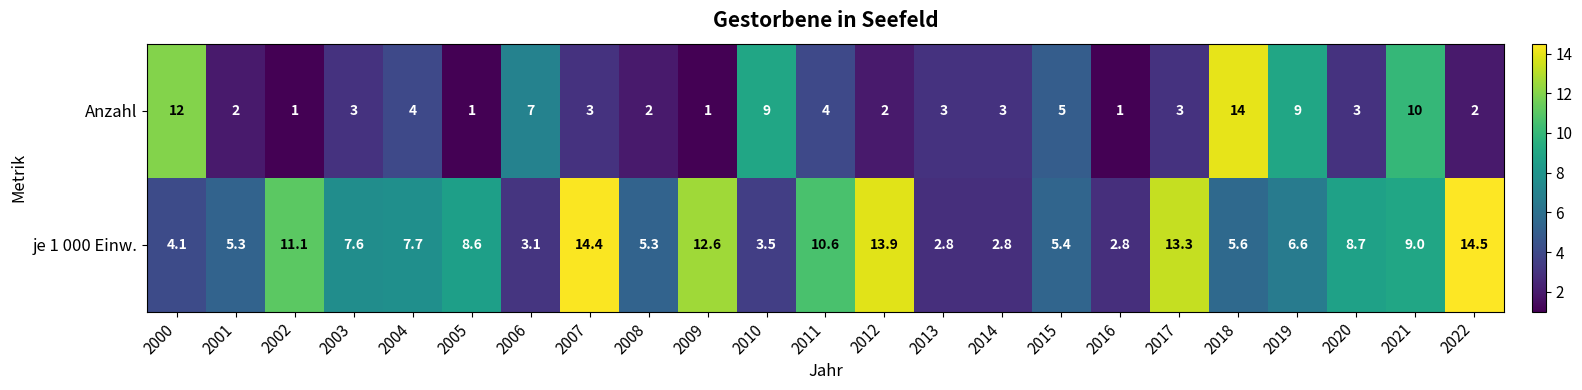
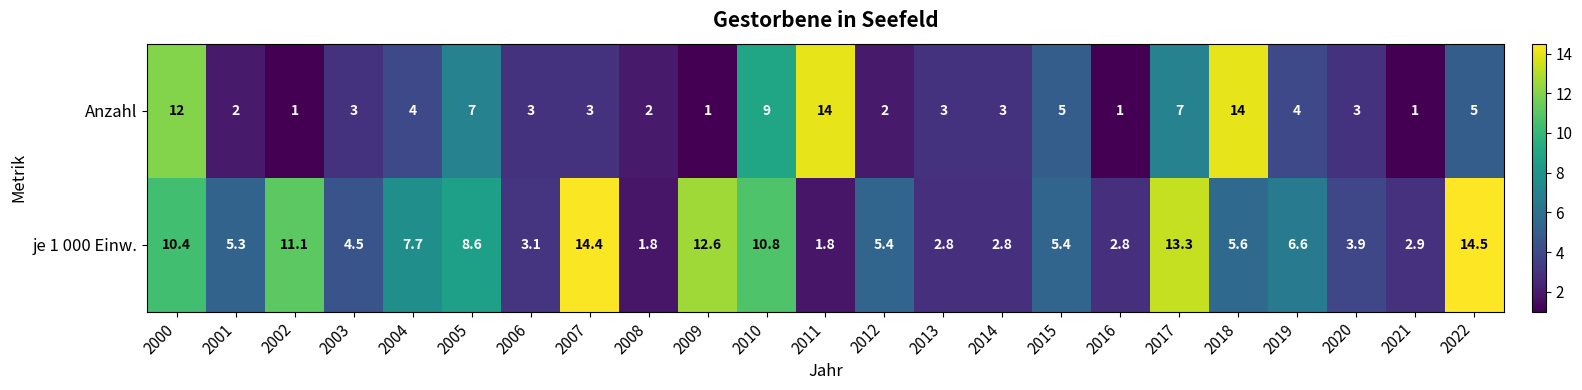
  {
    "Anzahl": {
      "2000": 12,
      "2001": 2,
      "2002": 1,
      "2003": 3,
      "2004": 4,
-     "2005": 1,
-     "2006": 7,
+     "2005": 7,
+     "2006": 3,
      "2007": 3,
      "2008": 2,
      "2009": 1,
      "2010": 9,
-     "2011": 4,
+     "2011": 14,
      "2012": 2,
      "2013": 3,
      "2014": 3,
      "2015": 5,
      "2016": 1,
-     "2017": 3,
+     "2017": 7,
      "2018": 14,
-     "2019": 9,
+     "2019": 4,
      "2020": 3,
-     "2021": 10,
-     "2022": 2
+     "2021": 1,
+     "2022": 5
    },
    "je 1 000 Einw.": {
-     "2000": 4.1,
+     "2000": 10.4,
      "2001": 5.3,
      "2002": 11.1,
-     "2003": 7.6,
+     "2003": 4.5,
      "2004": 7.7,
      "2005": 8.6,
      "2006": 3.1,
      "2007": 14.4,
-     "2008": 5.3,
+     "2008": 1.8,
      "2009": 12.6,
-     "2010": 3.5,
-     "2011": 10.6,
-     "2012": 13.9,
+     "2010": 10.8,
+     "2011": 1.8,
+     "2012": 5.4,
      "2013": 2.8,
      "2014": 2.8,
      "2015": 5.4,
      "2016": 2.8,
      "2017": 13.3,
      "2018": 5.6,
      "2019": 6.6,
-     "2020": 8.7,
-     "2021": 9.0,
+     "2020": 3.9,
+     "2021": 2.9,
      "2022": 14.5
    }
  }
